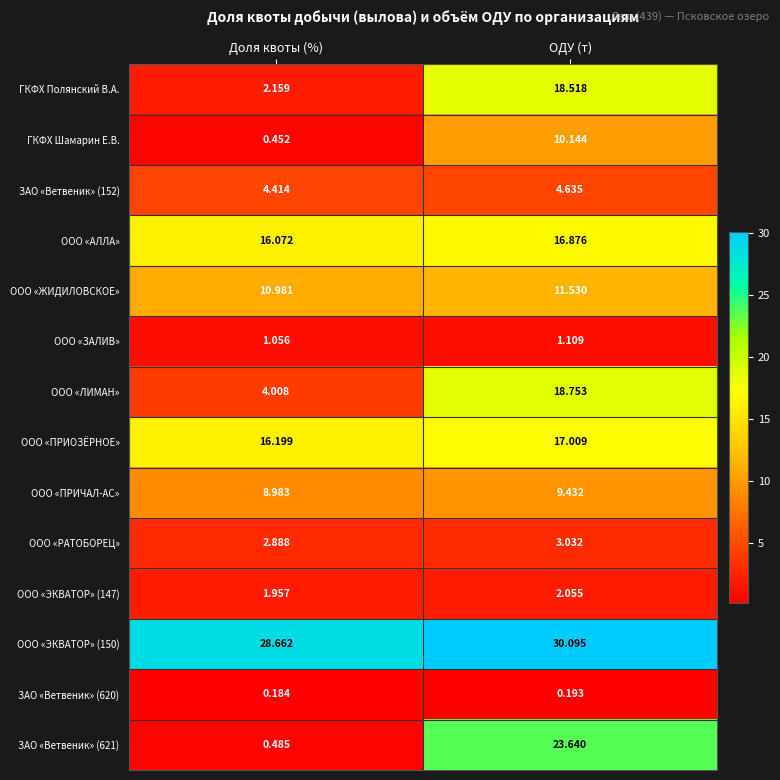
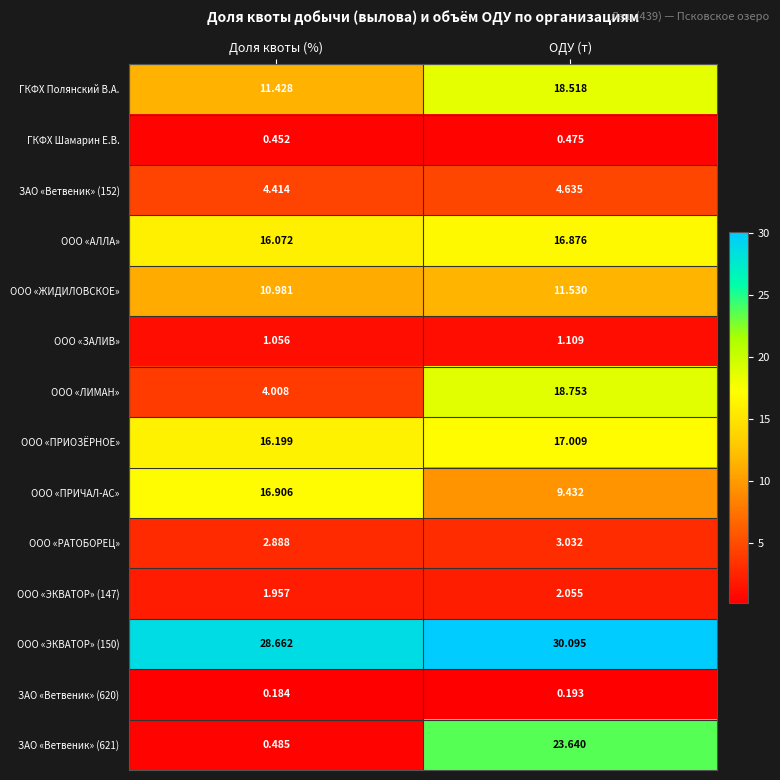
  {
    "ГКФХ Полянский В.А.": {
-     "Доля квоты (%)": 2.159,
+     "Доля квоты (%)": 11.428,
      "ОДУ (т)": 18.518
    },
    "ГКФХ Шамарин Е.В.": {
      "Доля квоты (%)": 0.452,
-     "ОДУ (т)": 10.144
+     "ОДУ (т)": 0.475
    },
    "ЗАО «Ветвеник» (152)": {
      "Доля квоты (%)": 4.414,
      "ОДУ (т)": 4.635
    },
    "ООО «АЛЛА»": {
      "Доля квоты (%)": 16.072,
      "ОДУ (т)": 16.876
    },
    "ООО «ЖИДИЛОВСКОЕ»": {
      "Доля квоты (%)": 10.981,
      "ОДУ (т)": 11.530
    },
    "ООО «ЗАЛИВ»": {
      "Доля квоты (%)": 1.056,
      "ОДУ (т)": 1.109
    },
    "ООО «ЛИМАН»": {
      "Доля квоты (%)": 4.008,
      "ОДУ (т)": 18.753
    },
    "ООО «ПРИОЗЁРНОЕ»": {
      "Доля квоты (%)": 16.199,
      "ОДУ (т)": 17.009
    },
    "ООО «ПРИЧАЛ-АС»": {
-     "Доля квоты (%)": 8.983,
+     "Доля квоты (%)": 16.906,
      "ОДУ (т)": 9.432
    },
    "ООО «РАТОБОРЕЦ»": {
      "Доля квоты (%)": 2.888,
      "ОДУ (т)": 3.032
    },
    "ООО «ЭКВАТОР» (147)": {
      "Доля квоты (%)": 1.957,
      "ОДУ (т)": 2.055
    },
    "ООО «ЭКВАТОР» (150)": {
      "Доля квоты (%)": 28.662,
      "ОДУ (т)": 30.095
    },
    "ЗАО «Ветвеник» (620)": {
      "Доля квоты (%)": 0.184,
      "ОДУ (т)": 0.193
    },
    "ЗАО «Ветвеник» (621)": {
      "Доля квоты (%)": 0.485,
      "ОДУ (т)": 23.640
    }
  }
